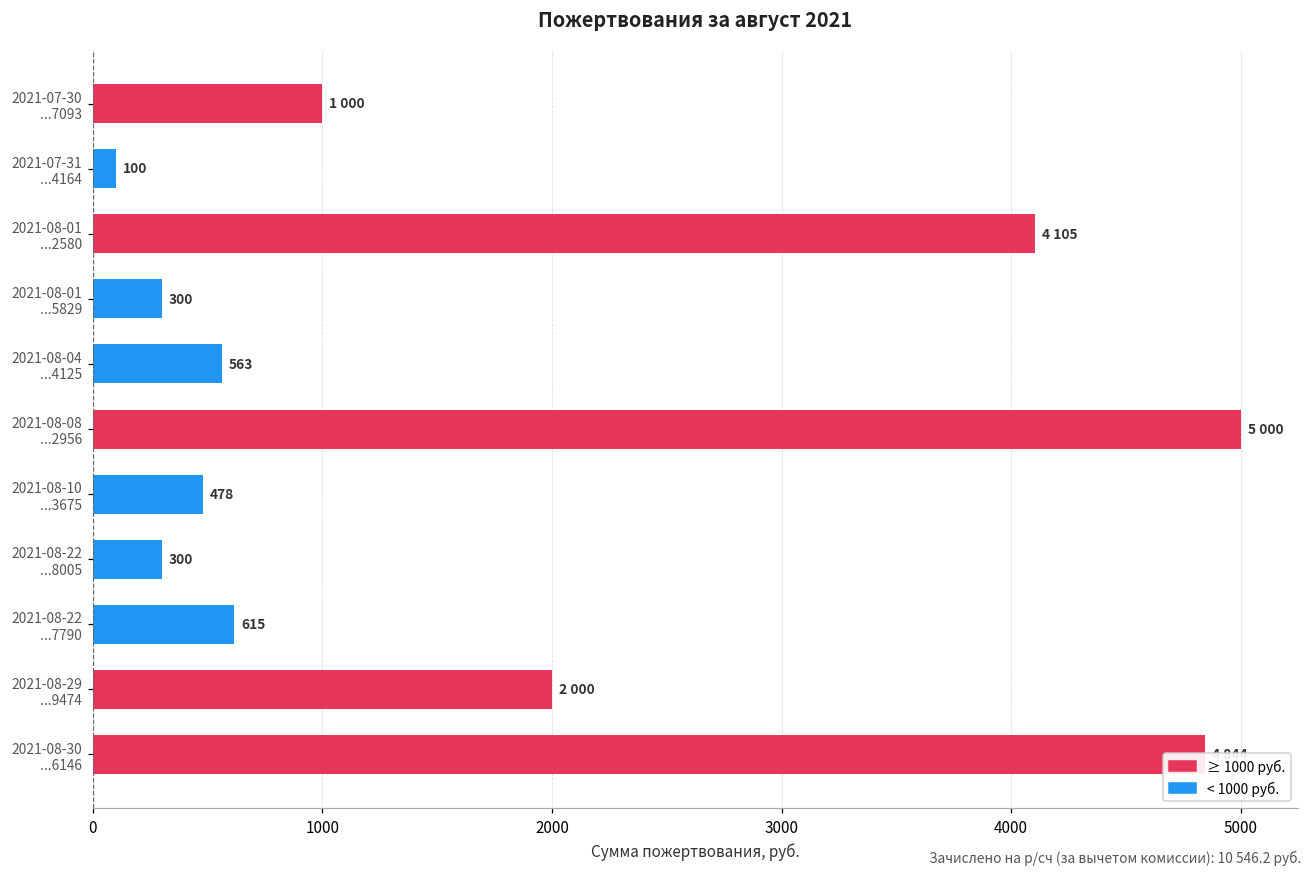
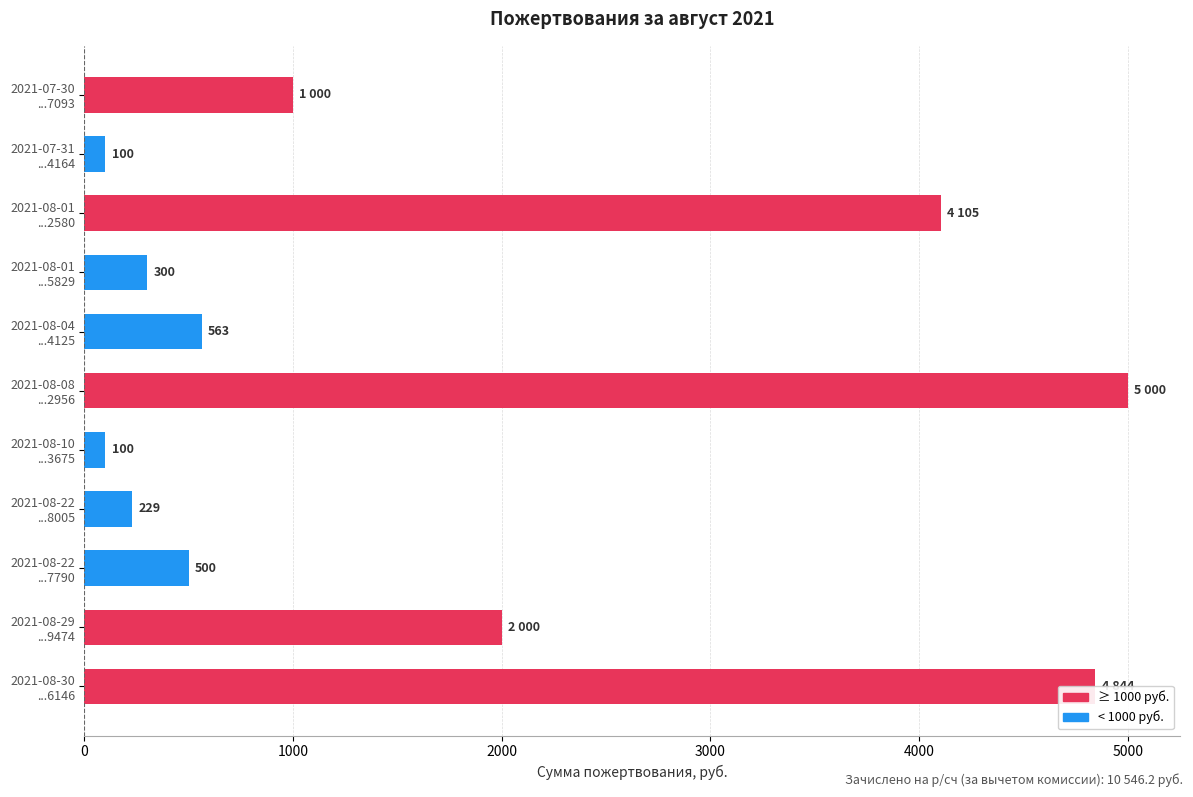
  {
    "2021-07-31 ...4164": 100,
    "2021-08-01 ...5829": 300,
    "2021-08-04 ...4125": 563,
-   "2021-08-10 ...3675": 478,
-   "2021-08-22 ...8005": 300,
-   "2021-08-22 ...7790": 615
+   "2021-08-10 ...3675": 100,
+   "2021-08-22 ...8005": 229,
+   "2021-08-22 ...7790": 500
  }
